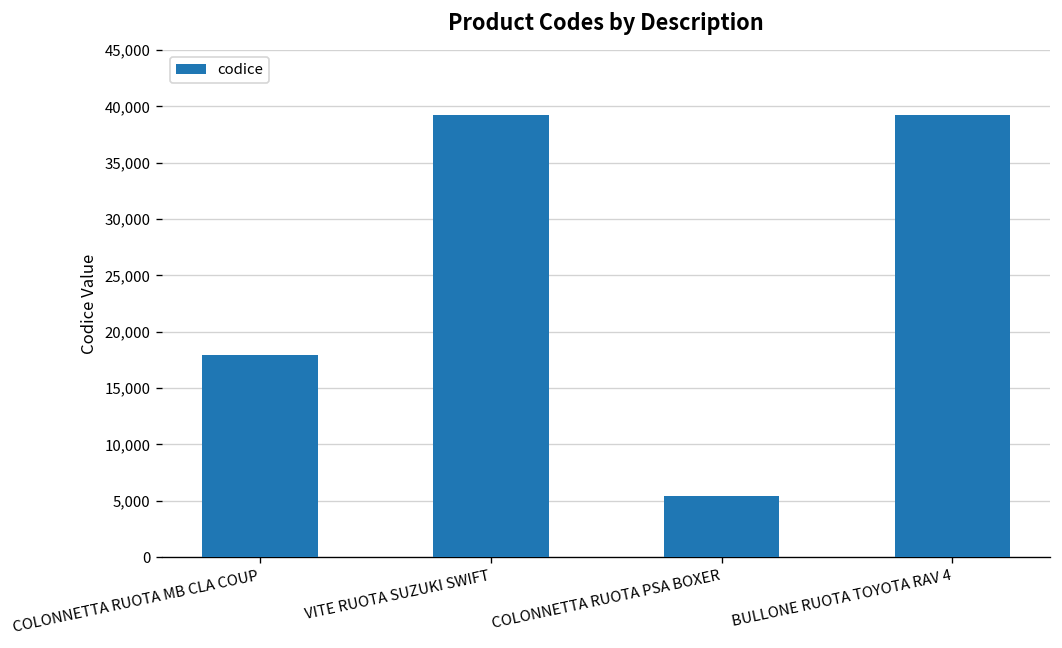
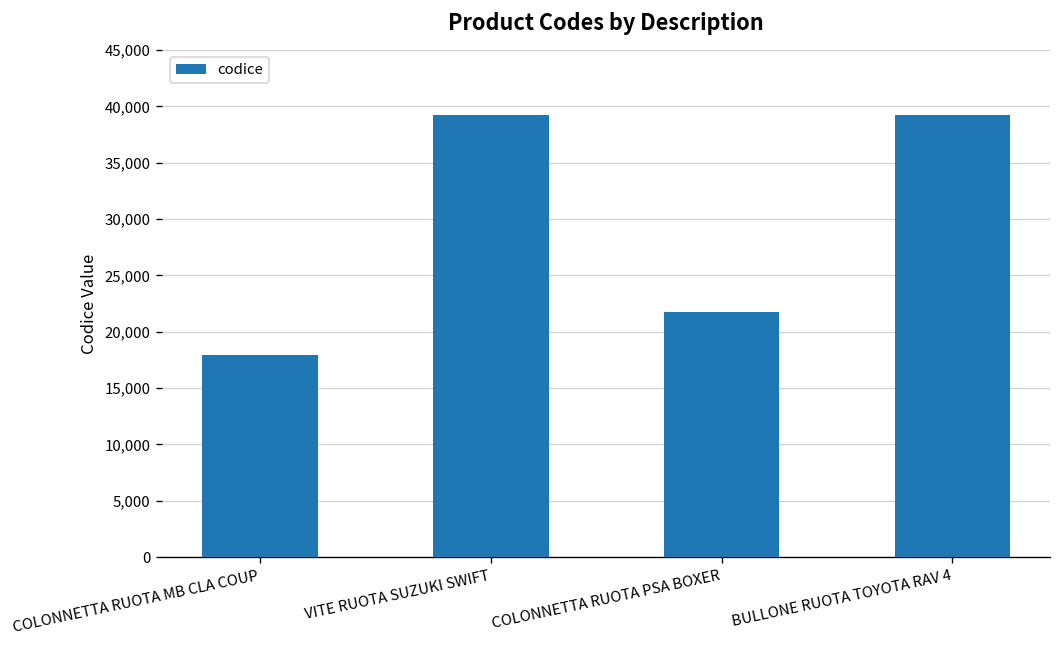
  {
    "COLONNETTA RUOTA MB CLA COUP": "18,000",
    "VITE RUOTA SUZUKI SWIFT": "39,000",
-   "COLONNETTA RUOTA PSA BOXER": "5,000",
+   "COLONNETTA RUOTA PSA BOXER": "22,000",
    "BULLONE RUOTA TOYOTA RAV 4": "39,000"
  }
